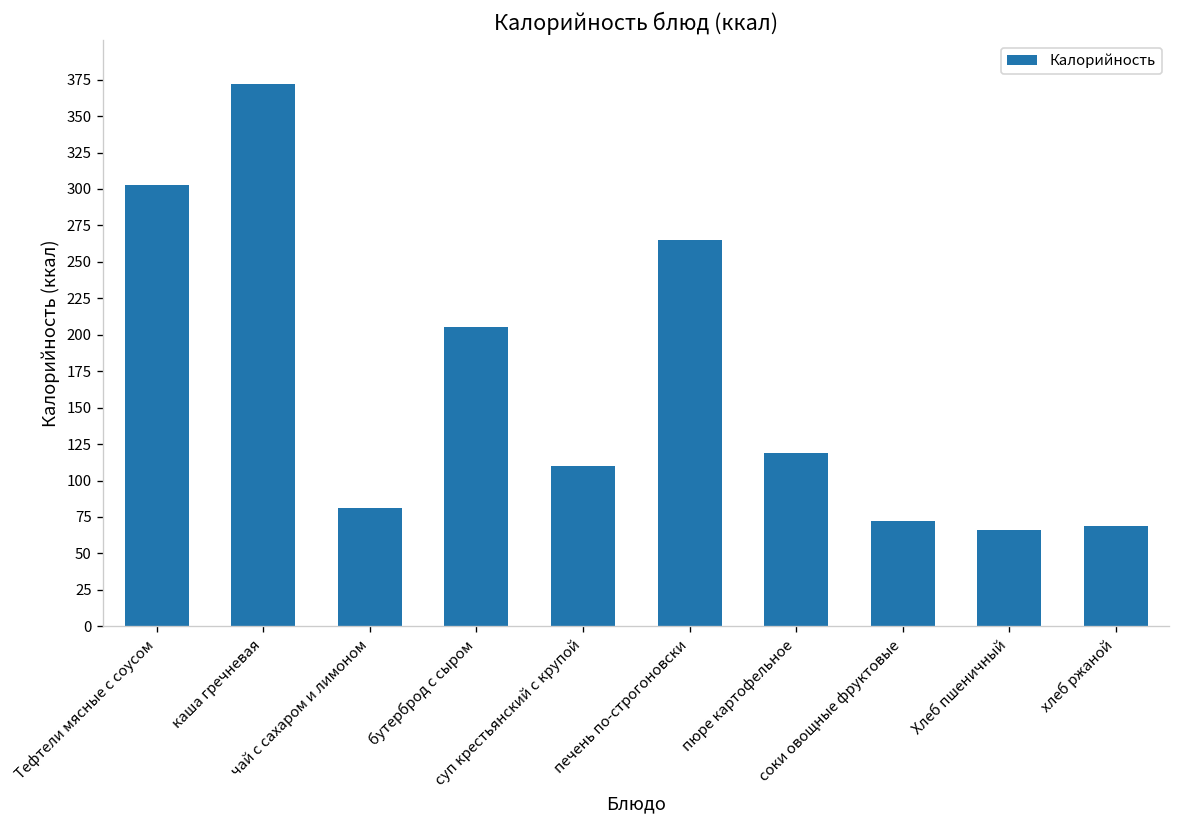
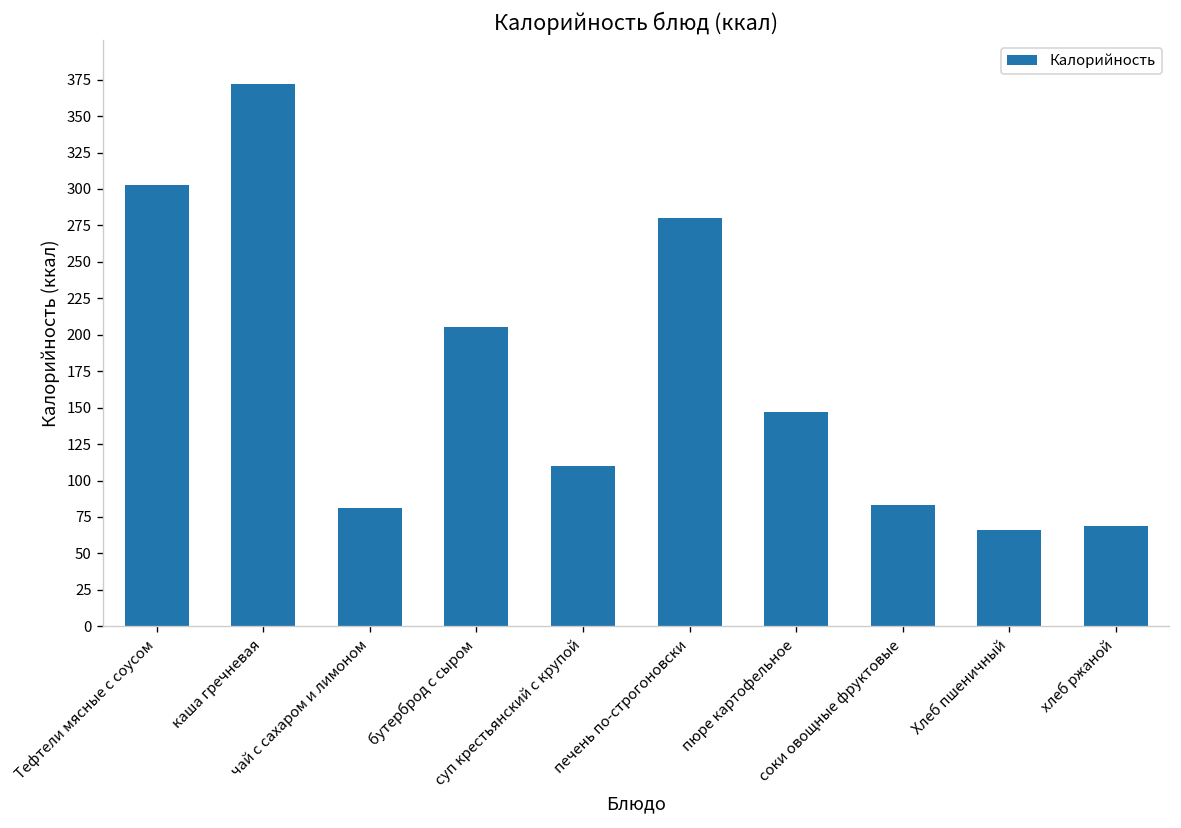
  {
    "Тефтели мясные с соусом": 303,
    "каша гречневая": 372,
    "чай с сахаром и лимоном": 81,
    "бутерброд с сыром": 205,
    "суп крестьянский с крупой": 110,
-   "печень по-строгоновски": 265,
-   "пюре картофельное": 119,
-   "соки овощные фруктовые": 72,
+   "печень по-строгоновски": 280,
+   "пюре картофельное": 147,
+   "соки овощные фруктовые": 83,
    "Хлеб пшеничный": 66,
    "хлеб ржаной": 69
  }
